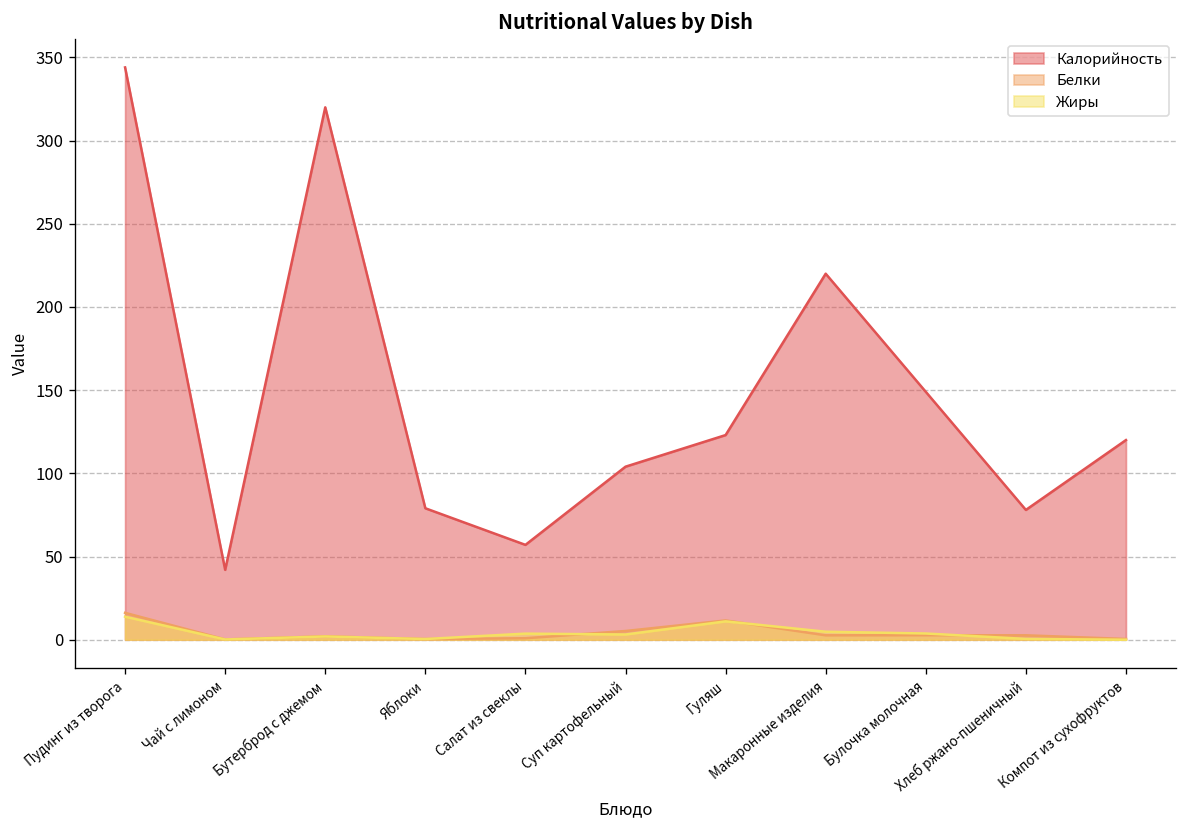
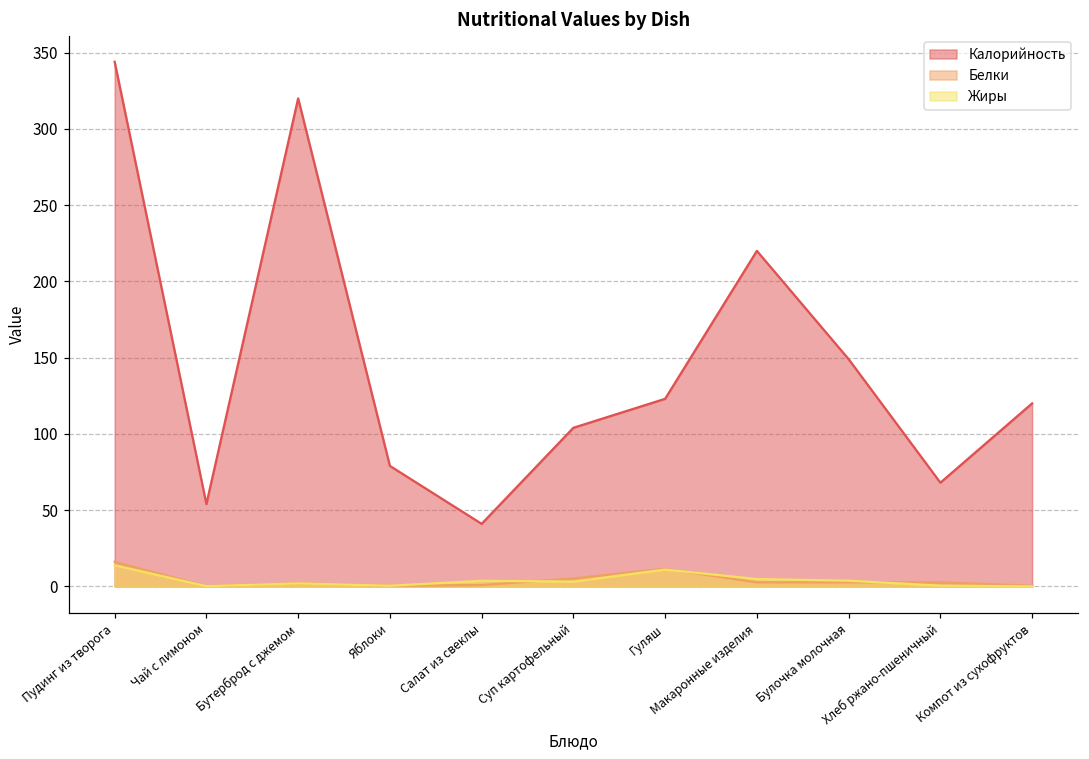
  {
    "Калорийность": {
      "Пудинг из творога": 344,
-     "Чай с лимоном": 42,
+     "Чай с лимоном": 54,
      "Бутерброд с джемом": 320,
      "Яблоки": 79,
-     "Салат из свеклы": 57,
+     "Салат из свеклы": 41,
      "Суп картофельный": 104,
      "Гуляш": 123,
      "Макаронные изделия": 220,
      "Булочка молочная": 149,
-     "Хлеб ржано-пшеничный": 78,
+     "Хлеб ржано-пшеничный": 68,
      "Компот из сухофруктов": 120
    }
  }
